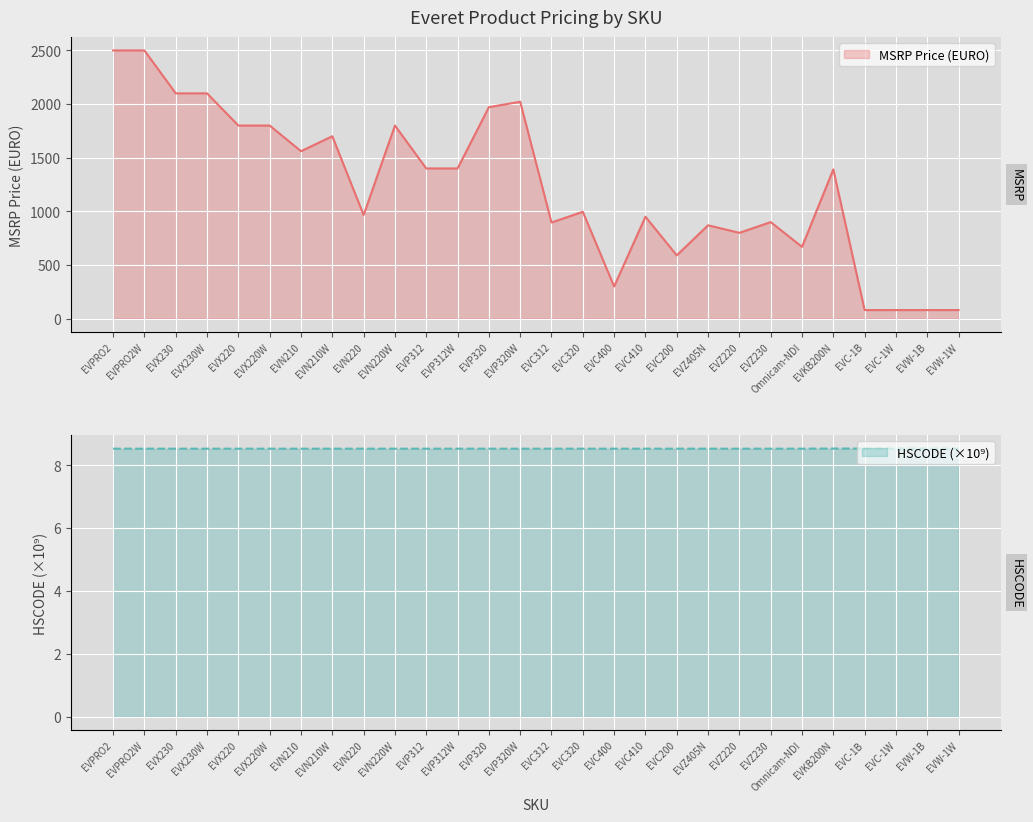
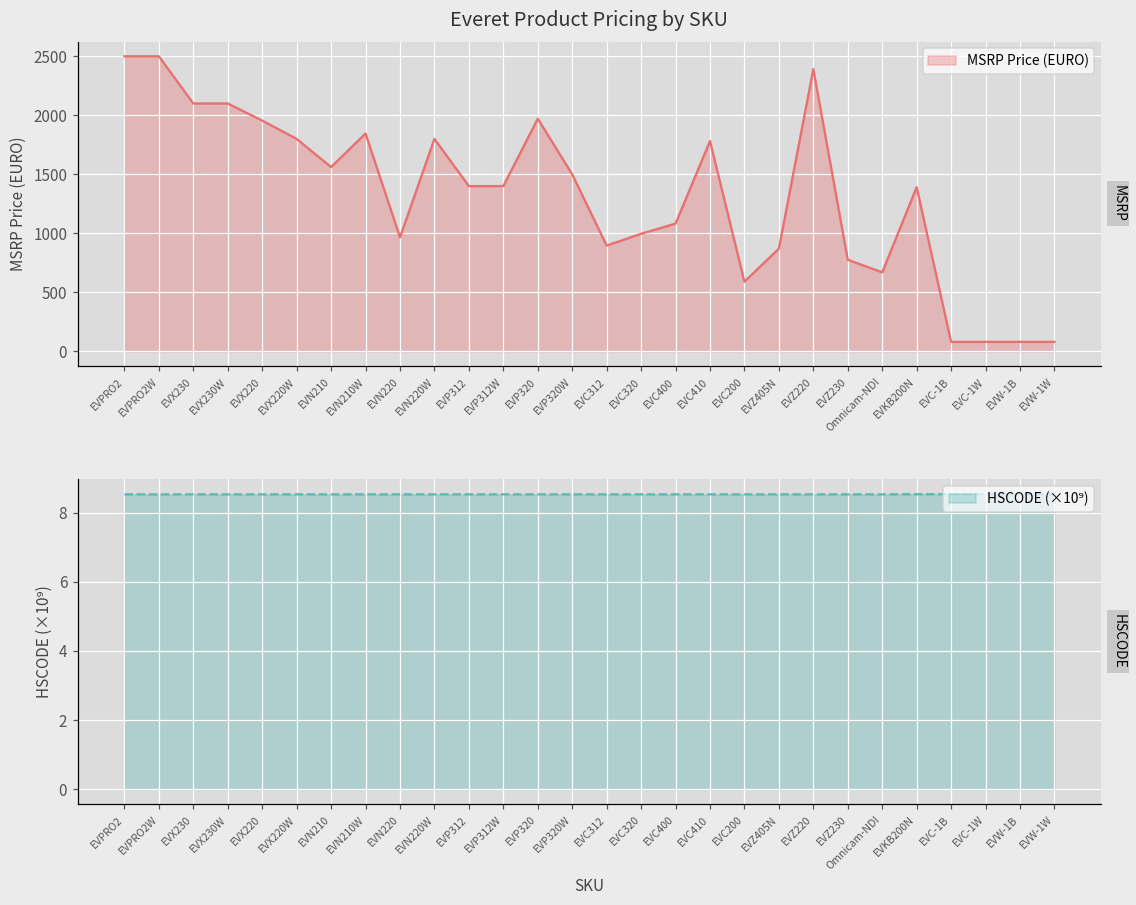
  {
    "Everet Product Pricing by SKU": {
      "EVPRO2": 2500,
      "EVPRO2W": 2500,
      "EVX230": 2100,
      "EVX230W": 2100,
-     "EVX220": 1800,
+     "EVX220": 1950,
      "EVX220W": 1800,
      "EVN210": 1560,
-     "EVN210W": 1700,
+     "EVN210W": 1850,
      "EVN220": 970,
      "EVN220W": 1800,
      "EVP312": 1400,
      "EVP312W": 1400,
      "EVP320": 1970,
-     "EVP320W": 2020,
+     "EVP320W": 1500,
      "EVC312": 900,
      "EVC320": 1000,
-     "EVC400": 300,
-     "EVC410": 950,
+     "EVC400": 1080,
+     "EVC410": 1780,
      "EVC200": 590,
      "EVZ405N": 870,
-     "EVZ220": 800,
-     "EVZ230": 900,
+     "EVZ220": 2390,
+     "EVZ230": 780,
      "Omnicam-NDI": 670,
      "EVKB200N": 1390,
      "EVC-1B": 80,
      "EVC-1W": 80,
      "EVW-1B": 80,
      "EVW-1W": 80
    }
  }
